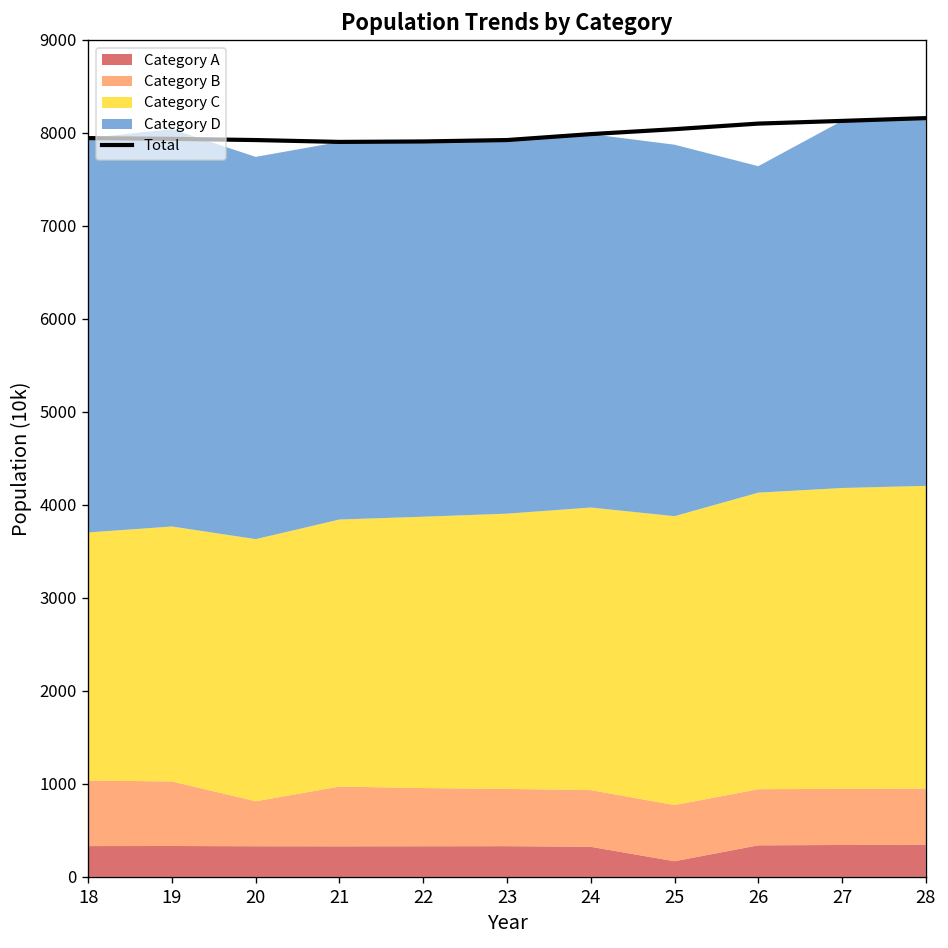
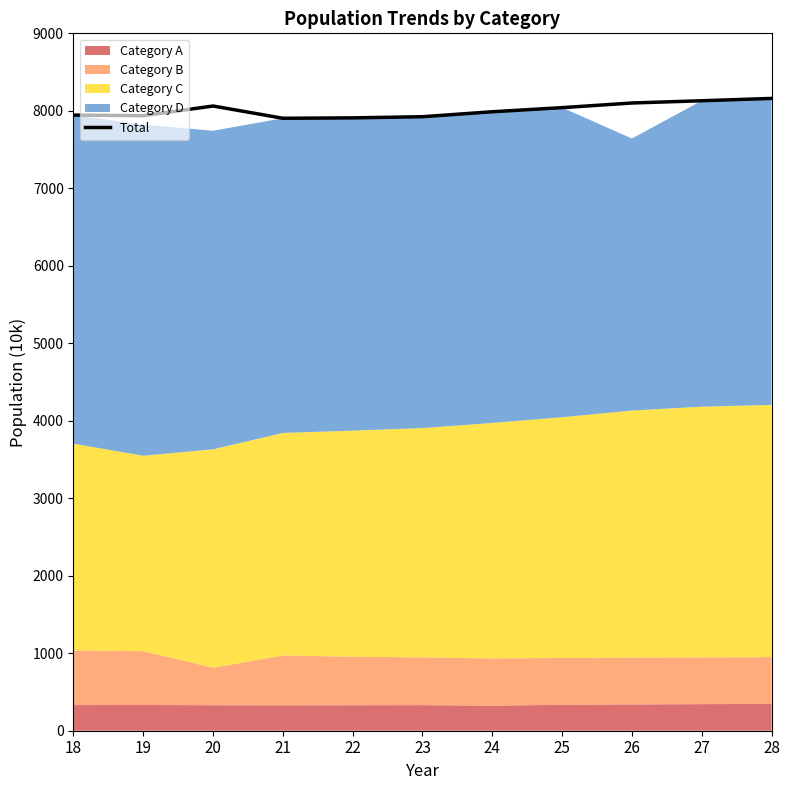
  {
    "Category A": {
      "18": 300,
      "19": 300,
      "20": 300,
      "21": 300,
      "22": 300,
      "23": 300,
      "24": 300,
-     "25": 200,
+     "25": 300,
      "26": 300,
      "27": 300,
      "28": 300
    },
    "Total": {
-     "20": 7900,
+     "20": 8100,
      "26": 8100
    },
    "Category B": {
      "18": 700,
      "19": 700,
      "20": 500,
      "21": 600,
      "22": 600,
      "23": 600,
      "24": 600,
      "25": 600,
      "26": 600,
      "27": 600,
      "28": 600
    },
    "Category C": {
      "18": 2700,
-     "19": 2700,
+     "19": 2500,
      "20": 2800,
      "21": 2900,
      "22": 2900,
      "23": 3000,
      "24": 3000,
      "25": 3100,
      "26": 3200,
      "27": 3200,
      "28": 3300
    },
    "Category D": {
      "20": 4100,
      "26": 3500
    }
  }
